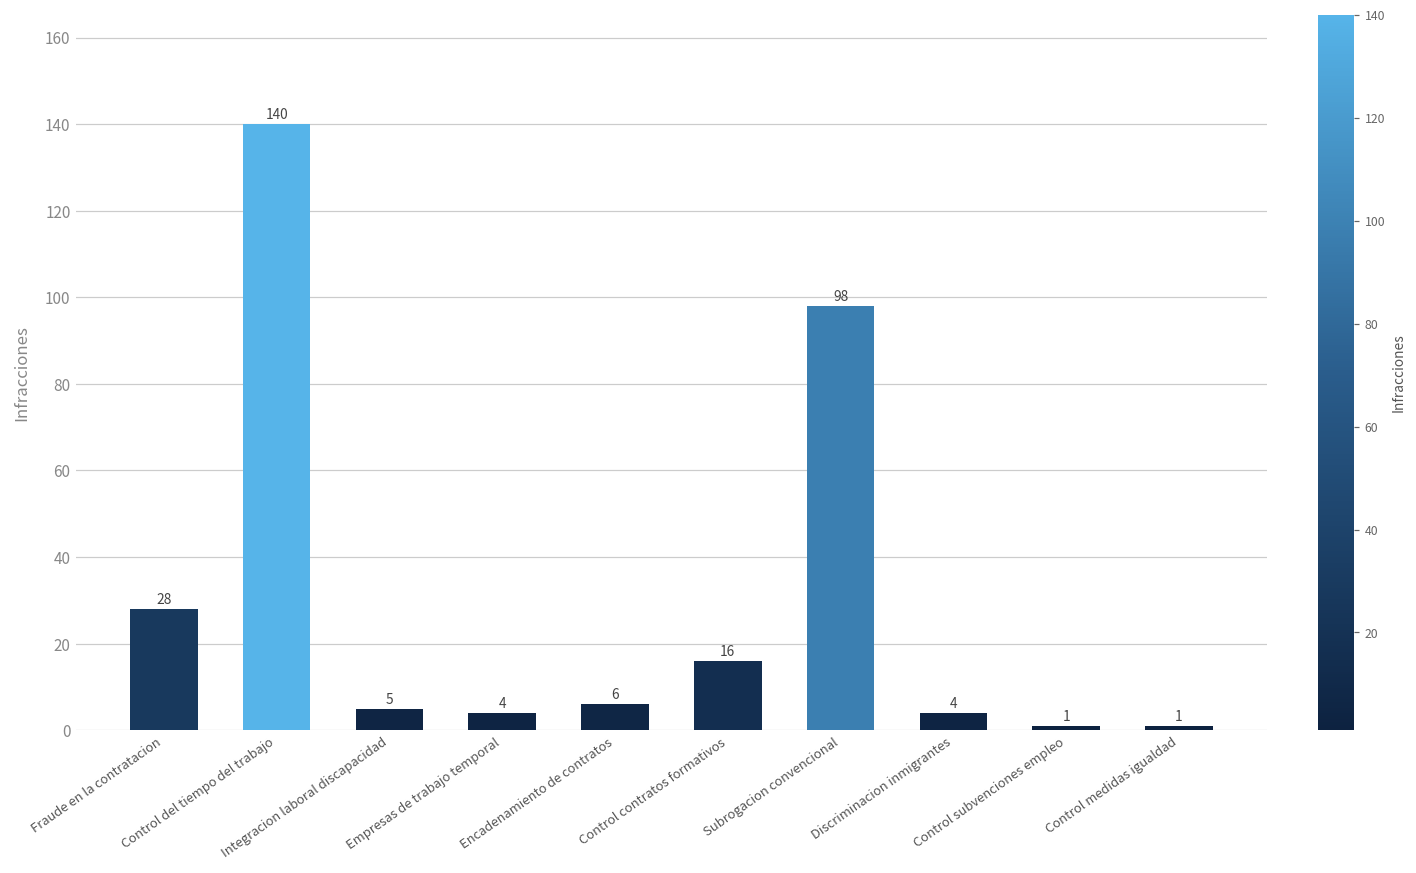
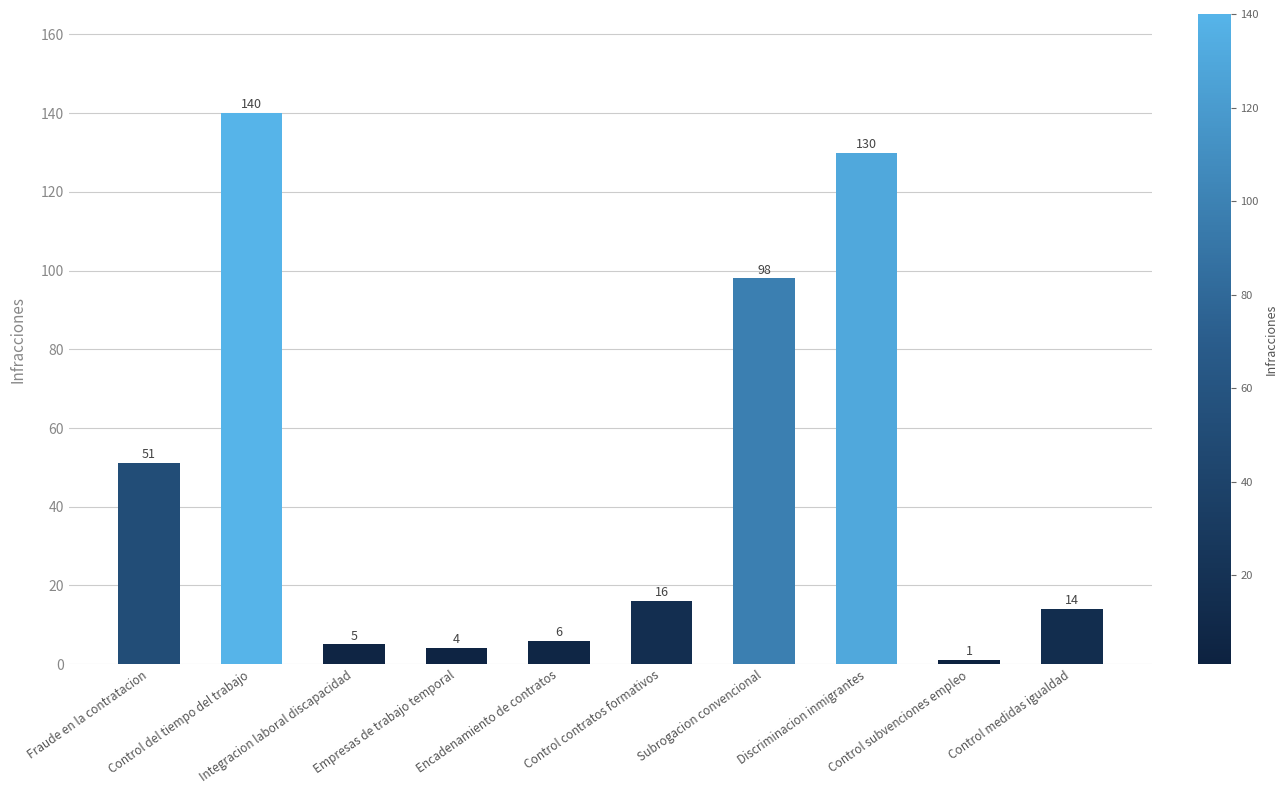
  {
-   "Fraude en la contratacion": 28,
+   "Fraude en la contratacion": 51,
    "Control del tiempo del trabajo": 140,
    "Integracion laboral discapacidad": 5,
    "Empresas de trabajo temporal": 4,
    "Encadenamiento de contratos": 6,
    "Control contratos formativos": 16,
    "Subrogacion convencional": 98,
-   "Discriminacion inmigrantes": 4,
+   "Discriminacion inmigrantes": 130,
    "Control subvenciones empleo": 1,
-   "Control medidas igualdad": 1
+   "Control medidas igualdad": 14
  }
